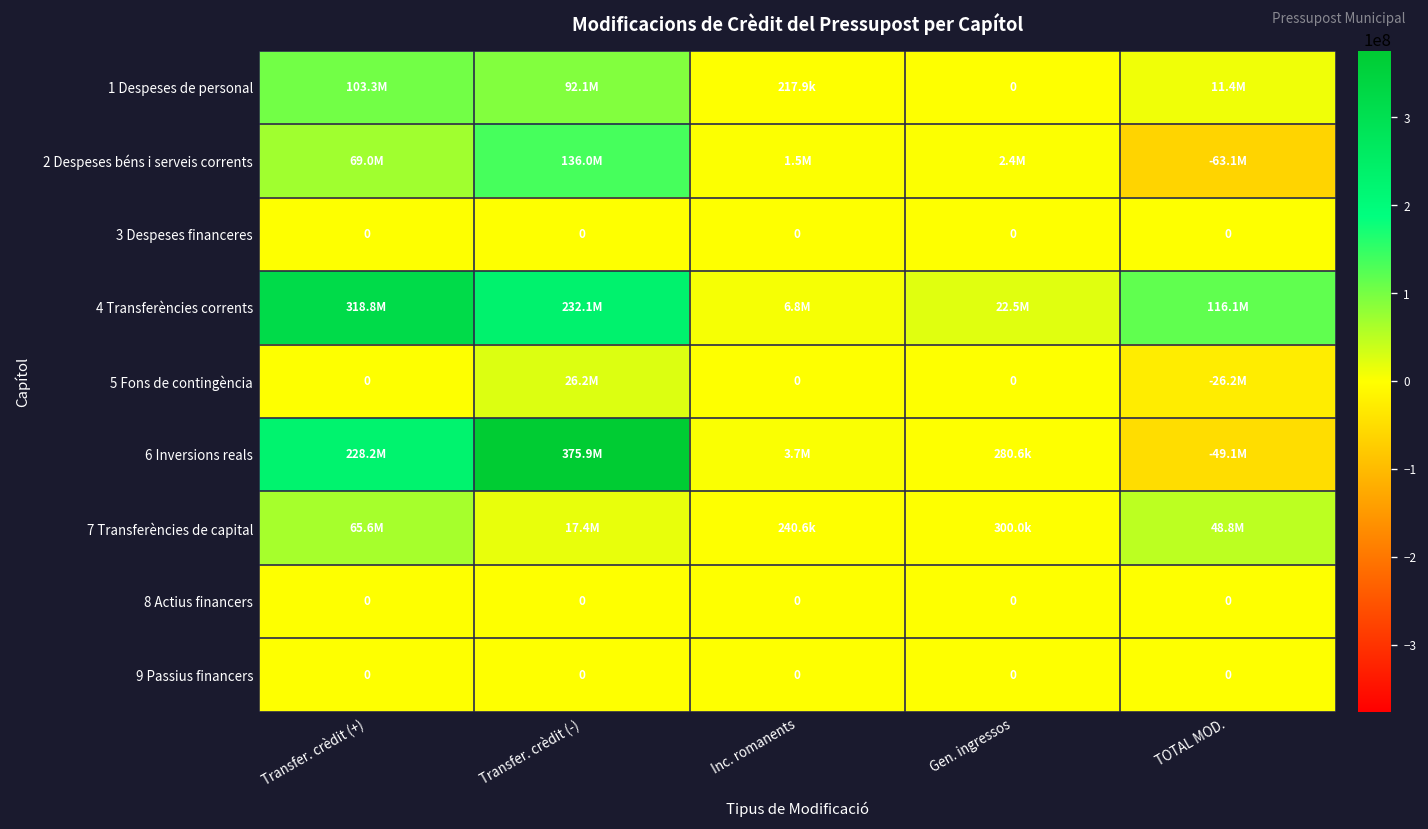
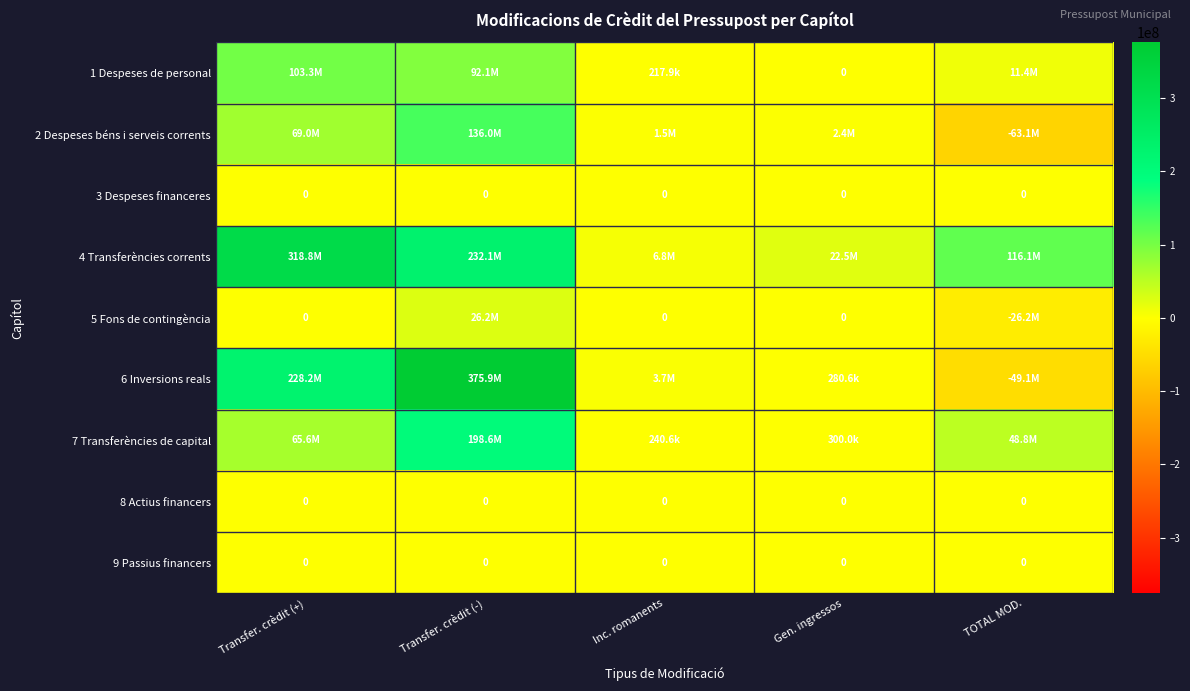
  {
    "1 Despeses de personal": {
      "Transfer. crèdit (+)": "103.3M",
      "Transfer. crèdit (-)": "92.1M",
      "Inc. romanents": "217.9k",
      "Gen. ingressos": "0",
      "TOTAL MOD.": "11.4M"
    },
    "2 Despeses béns i serveis corrents": {
      "Transfer. crèdit (+)": "69.0M",
      "Transfer. crèdit (-)": "136.0M",
      "Inc. romanents": "1.5M",
      "Gen. ingressos": "2.4M",
      "TOTAL MOD.": "-63.1M"
    },
    "3 Despeses financeres": {
      "Transfer. crèdit (+)": "0",
      "Transfer. crèdit (-)": "0",
      "Inc. romanents": "0",
      "Gen. ingressos": "0",
      "TOTAL MOD.": "0"
    },
    "4 Transferències corrents": {
      "Transfer. crèdit (+)": "318.8M",
      "Transfer. crèdit (-)": "232.1M",
      "Inc. romanents": "6.8M",
      "Gen. ingressos": "22.5M",
      "TOTAL MOD.": "116.1M"
    },
    "5 Fons de contingència": {
      "Transfer. crèdit (+)": "0",
      "Transfer. crèdit (-)": "26.2M",
      "Inc. romanents": "0",
      "Gen. ingressos": "0",
      "TOTAL MOD.": "-26.2M"
    },
    "6 Inversions reals": {
      "Transfer. crèdit (+)": "228.2M",
      "Transfer. crèdit (-)": "375.9M",
      "Inc. romanents": "3.7M",
      "Gen. ingressos": "280.6k",
      "TOTAL MOD.": "-49.1M"
    },
    "7 Transferències de capital": {
      "Transfer. crèdit (+)": "65.6M",
-     "Transfer. crèdit (-)": "17.4M",
+     "Transfer. crèdit (-)": "198.6M",
      "Inc. romanents": "240.6k",
      "Gen. ingressos": "300.0k",
      "TOTAL MOD.": "48.8M"
    },
    "8 Actius financers": {
      "Transfer. crèdit (+)": "0",
      "Transfer. crèdit (-)": "0",
      "Inc. romanents": "0",
      "Gen. ingressos": "0",
      "TOTAL MOD.": "0"
    },
    "9 Passius financers": {
      "Transfer. crèdit (+)": "0",
      "Transfer. crèdit (-)": "0",
      "Inc. romanents": "0",
      "Gen. ingressos": "0",
      "TOTAL MOD.": "0"
    }
  }
